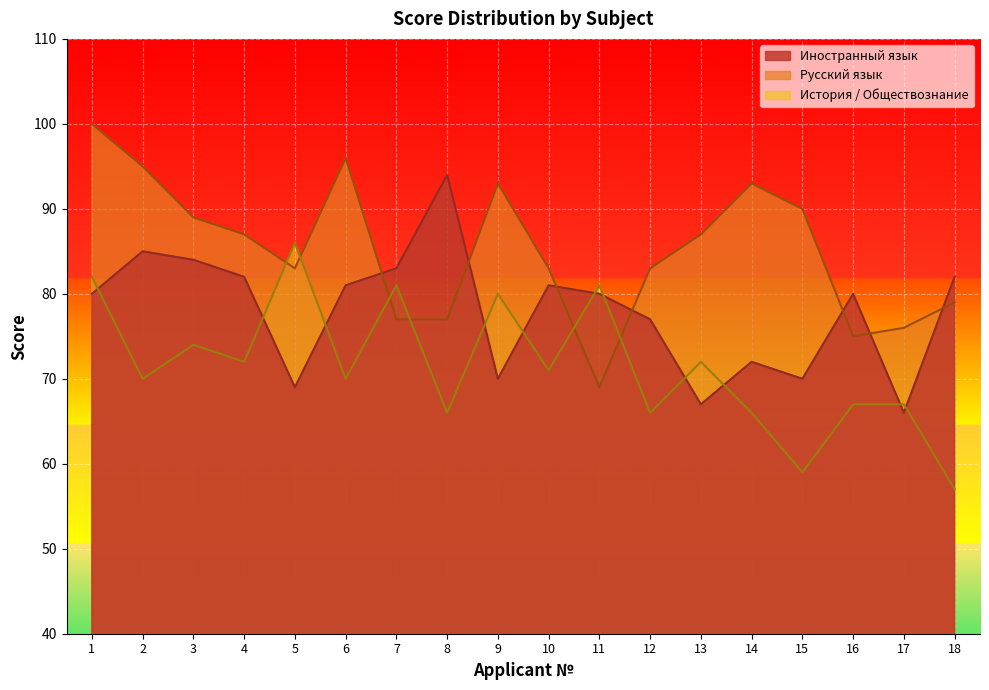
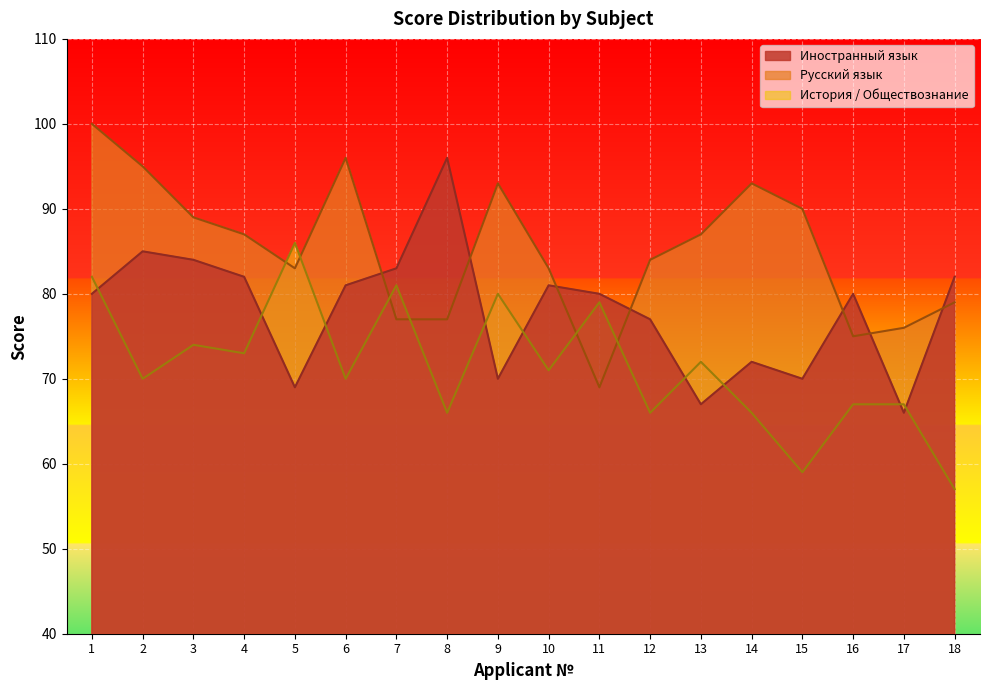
  {
    "Иностранный язык": {
      "1": 80,
      "2": 85,
      "3": 84,
      "4": 82,
      "5": 69,
      "6": 81,
      "7": 83,
-     "8": 94,
+     "8": 96,
      "9": 70,
      "10": 81,
      "11": 80,
      "12": 77,
      "13": 67,
      "14": 72,
      "15": 70,
      "16": 80,
      "17": 66,
      "18": 82
    },
    "Русский язык": {
      "1": 100,
      "2": 95,
      "3": 89,
      "4": 87,
      "5": 83,
      "6": 96,
      "7": 77,
      "8": 77,
      "9": 93,
      "10": 83,
      "11": 69,
-     "12": 83,
+     "12": 84,
      "13": 87,
      "14": 93,
      "15": 90,
      "16": 75,
      "17": 76,
      "18": 79
    },
    "История / Обществознание": {
      "1": 82,
      "2": 70,
      "3": 74,
-     "4": 72,
+     "4": 73,
      "5": 86,
      "6": 70,
      "7": 81,
      "8": 66,
      "9": 80,
      "10": 71,
-     "11": 81,
+     "11": 79,
      "12": 66,
      "13": 72,
      "14": 66,
      "15": 59,
      "16": 67,
      "17": 67,
      "18": 57
    }
  }
